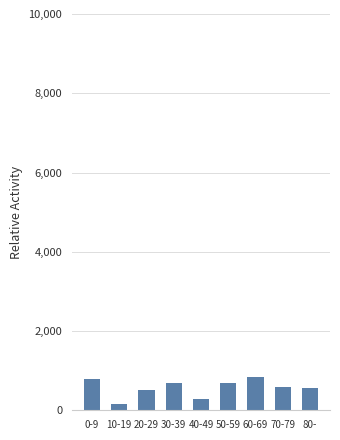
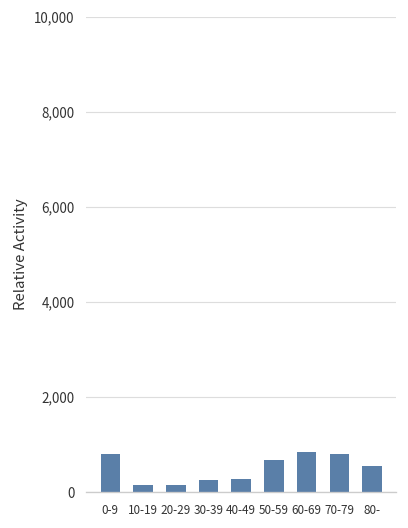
  {
    "0-9": 800,
    "10-19": 200,
-   "20-29": 500,
-   "30-39": 700,
+   "20-29": 200,
+   "30-39": 300,
    "40-49": 300,
    "50-59": 700,
    "60-69": 800,
-   "70-79": 600,
+   "70-79": 800,
    "80-": 600
  }
